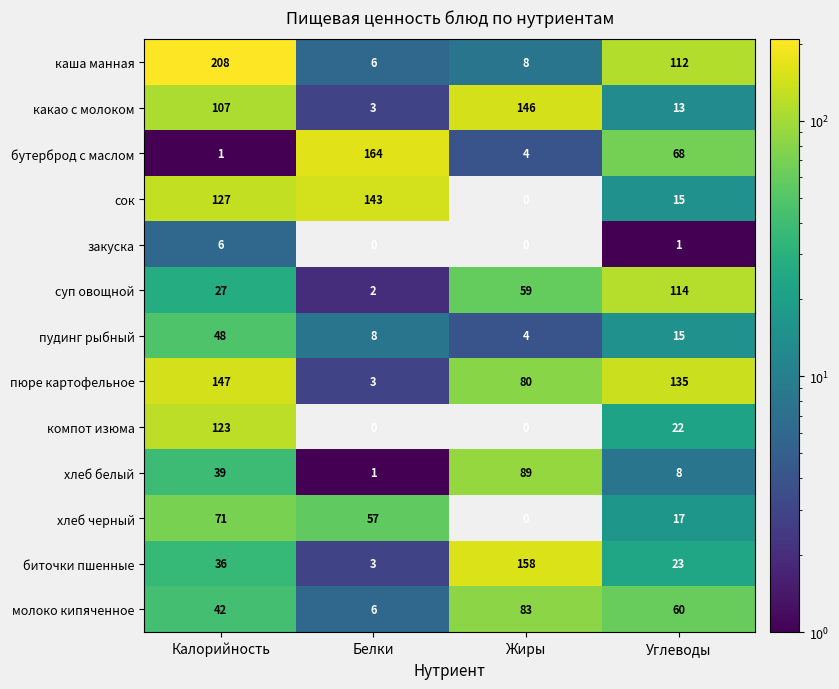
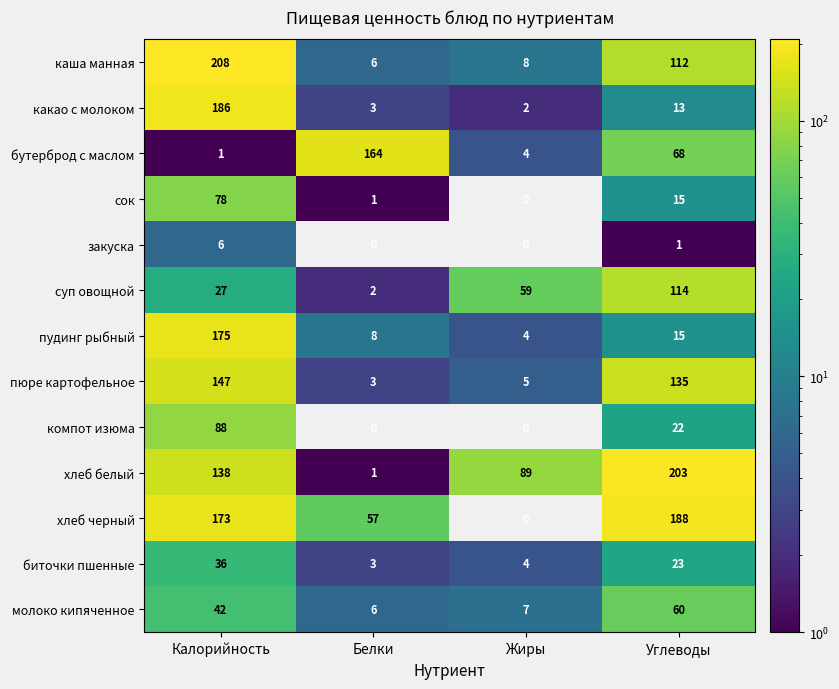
  {
    "каша манная": {
      "Калорийность": 208,
      "Белки": 6,
      "Жиры": 8,
      "Углеводы": 112
    },
    "какао с молоком": {
-     "Калорийность": 107,
+     "Калорийность": 186,
      "Белки": 3,
-     "Жиры": 146,
+     "Жиры": 2,
      "Углеводы": 13
    },
    "бутерброд с маслом": {
      "Калорийность": 1,
      "Белки": 164,
      "Жиры": 4,
      "Углеводы": 68
    },
    "сок": {
-     "Калорийность": 127,
-     "Белки": 143,
+     "Калорийность": 78,
+     "Белки": 1,
      "Углеводы": 15
    },
    "закуска": {
      "Калорийность": 6,
      "Углеводы": 1
    },
    "суп овощной": {
      "Калорийность": 27,
      "Белки": 2,
      "Жиры": 59,
      "Углеводы": 114
    },
    "пудинг рыбный": {
-     "Калорийность": 48,
+     "Калорийность": 175,
      "Белки": 8,
      "Жиры": 4,
      "Углеводы": 15
    },
    "пюре картофельное": {
      "Калорийность": 147,
      "Белки": 3,
-     "Жиры": 80,
+     "Жиры": 5,
      "Углеводы": 135
    },
    "компот изюма": {
-     "Калорийность": 123,
+     "Калорийность": 88,
      "Углеводы": 22
    },
    "хлеб белый": {
-     "Калорийность": 39,
+     "Калорийность": 138,
      "Белки": 1,
      "Жиры": 89,
-     "Углеводы": 8
+     "Углеводы": 203
    },
    "хлеб черный": {
-     "Калорийность": 71,
+     "Калорийность": 173,
      "Белки": 57,
-     "Углеводы": 17
+     "Углеводы": 188
    },
    "биточки пшенные": {
      "Калорийность": 36,
      "Белки": 3,
-     "Жиры": 158,
+     "Жиры": 4,
      "Углеводы": 23
    },
    "молоко кипяченное": {
      "Калорийность": 42,
      "Белки": 6,
-     "Жиры": 83,
+     "Жиры": 7,
      "Углеводы": 60
    }
  }
